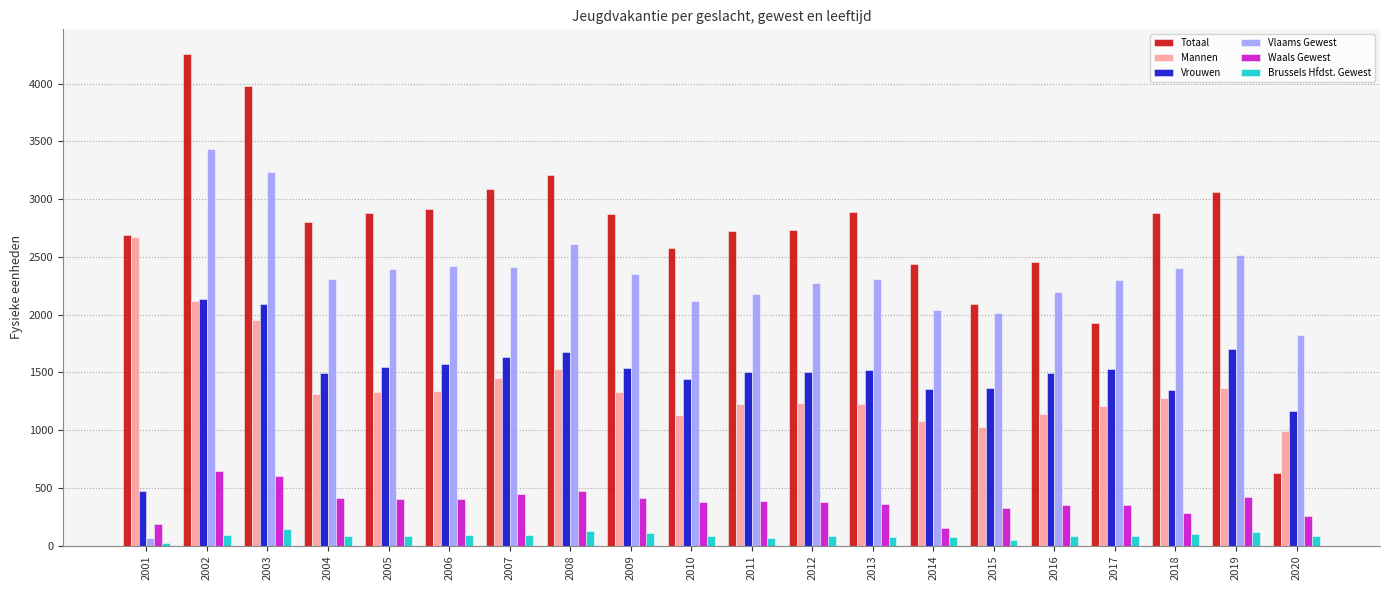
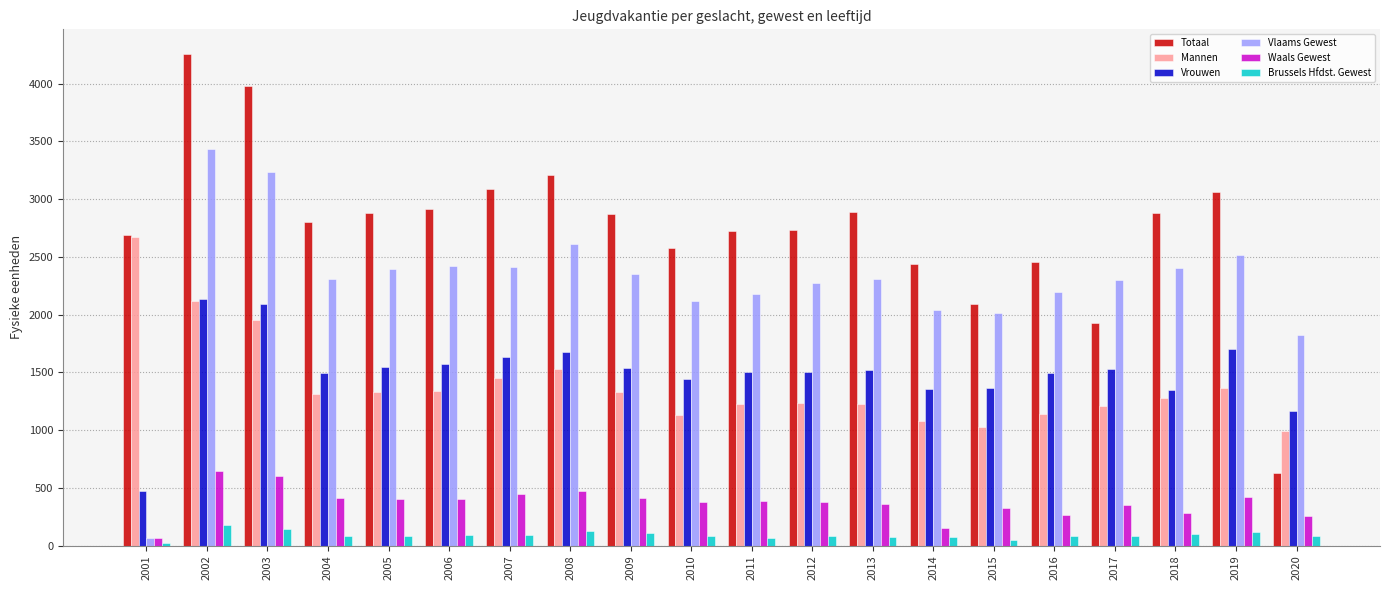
  {
    "Totaal": {
      "2001": 2690,
      "2002": 4260,
      "2003": 3980,
      "2004": 2800,
      "2005": 2880,
      "2006": 2910,
      "2007": 3080,
      "2008": 3210,
      "2009": 2870,
      "2010": 2570,
      "2011": 2720,
      "2012": 2740,
      "2013": 2880,
      "2014": 2440,
      "2015": 2090,
      "2016": 2450,
      "2017": 1930,
      "2018": 2880,
      "2019": 3060,
      "2020": 630
    },
    "Mannen": {
      "2001": 2670,
      "2002": 2120,
      "2003": 1950,
      "2004": 1310,
      "2005": 1330,
      "2006": 1340,
      "2007": 1450,
      "2008": 1530,
      "2009": 1330,
      "2010": 1130,
      "2011": 1220,
      "2012": 1240,
      "2013": 1220,
      "2014": 1080,
      "2015": 1030,
      "2016": 1140,
      "2017": 1210,
      "2018": 1280,
      "2019": 1360,
      "2020": 990
    },
    "Vrouwen": {
      "2001": 480,
      "2002": 2140,
      "2003": 2090,
      "2004": 1490,
      "2005": 1550,
      "2006": 1570,
      "2007": 1640,
      "2008": 1680,
      "2009": 1540,
      "2010": 1440,
      "2011": 1500,
      "2012": 1500,
      "2013": 1520,
      "2014": 1360,
      "2015": 1360,
      "2016": 1500,
      "2017": 1530,
      "2018": 1350,
      "2019": 1700,
      "2020": 1170
    },
    "Vlaams Gewest": {
      "2001": 60,
      "2002": 3440,
      "2003": 3240,
      "2004": 2310,
      "2005": 2400,
      "2006": 2420,
      "2007": 2420,
      "2008": 2610,
      "2009": 2350,
      "2010": 2120,
      "2011": 2180,
      "2012": 2270,
      "2013": 2310,
      "2014": 2040,
      "2015": 2010,
      "2016": 2200,
      "2017": 2300,
      "2018": 2400,
      "2019": 2520,
      "2020": 1820
    },
    "Waals Gewest": {
-     "2001": 190,
+     "2001": 70,
      "2002": 640,
      "2003": 600,
      "2004": 410,
      "2005": 400,
      "2006": 410,
      "2007": 440,
      "2008": 470,
      "2009": 410,
      "2010": 370,
      "2011": 390,
      "2012": 380,
      "2013": 360,
      "2014": 150,
      "2015": 320,
-     "2016": 350,
+     "2016": 270,
      "2017": 350,
      "2018": 290,
      "2019": 420,
      "2020": 260
    },
    "Brussels Hfdst. Gewest": {
-     "2002": 90,
+     "2002": 180,
      "2003": 140,
      "2004": 90,
      "2005": 80,
      "2006": 90,
      "2007": 90,
      "2008": 130,
      "2009": 110,
      "2010": 80,
      "2011": 70,
      "2012": 80,
      "2013": 70,
      "2014": 70,
      "2015": 50,
      "2016": 80,
      "2017": 90,
      "2018": 100,
      "2019": 120,
      "2020": 80
    }
  }
